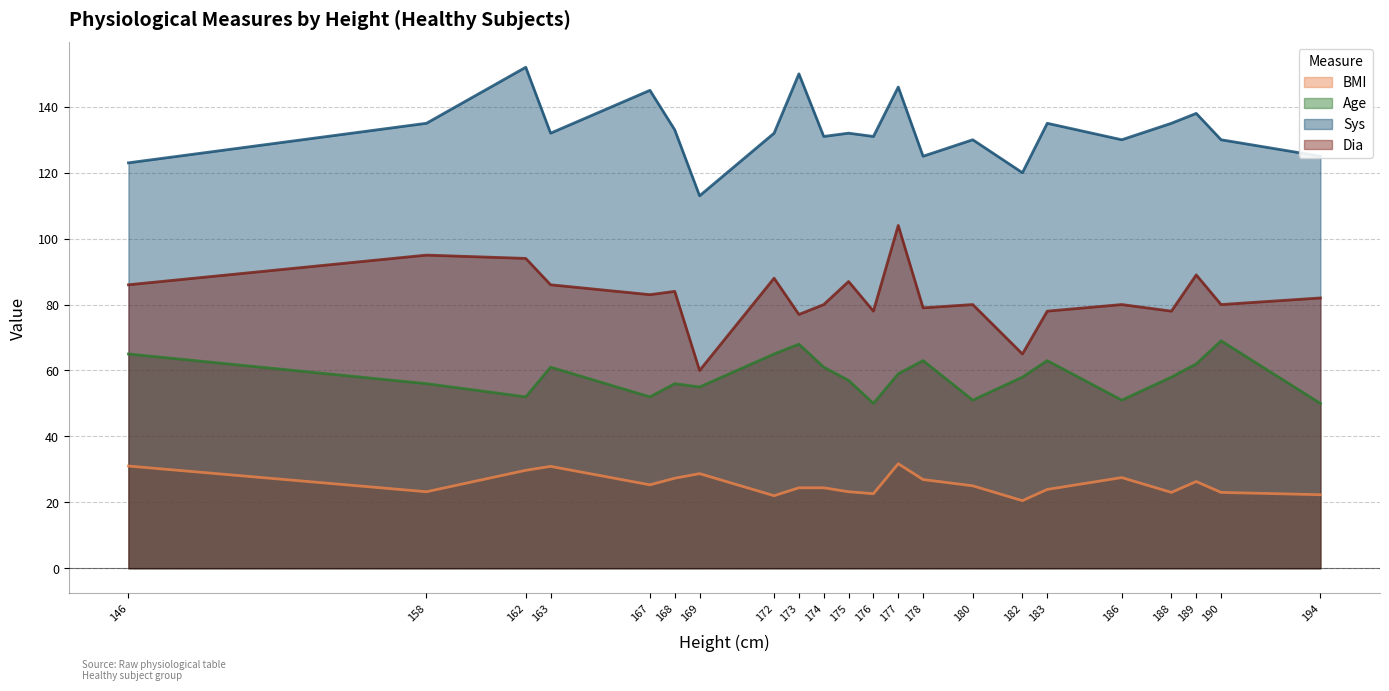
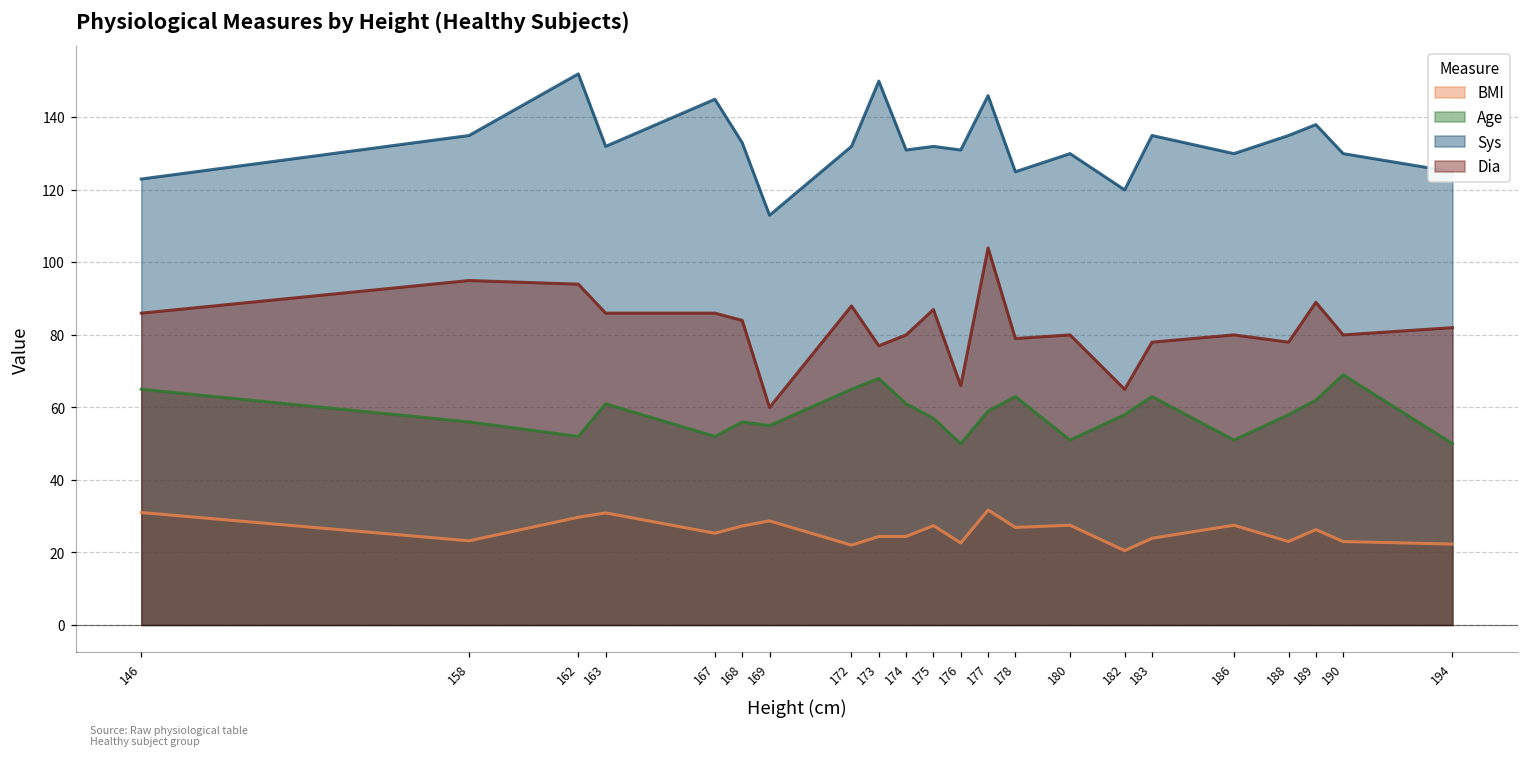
  {
    "BMI": {
      "146": 31,
      "158": 23,
      "162": 30,
      "163": 31,
      "167": 25,
      "168": 27,
      "169": 29,
      "172": 22,
      "173": 24,
      "174": 24,
-     "175": 23,
+     "175": 27,
      "176": 23,
      "177": 32,
      "178": 27,
-     "180": 25,
+     "180": 28,
      "182": 21,
      "183": 24,
      "186": 28,
      "188": 23,
      "189": 26,
      "190": 23,
      "194": 22
    },
    "Dia": {
      "146": 86,
      "158": 95,
      "162": 94,
      "163": 86,
-     "167": 83,
+     "167": 86,
      "168": 84,
      "169": 60,
      "172": 88,
      "173": 77,
      "174": 80,
      "175": 87,
-     "176": 78,
+     "176": 66,
      "177": 104,
      "178": 79,
      "180": 80,
      "182": 65,
      "183": 78,
      "186": 80,
      "188": 78,
      "189": 89,
      "190": 80,
      "194": 82
    }
  }
